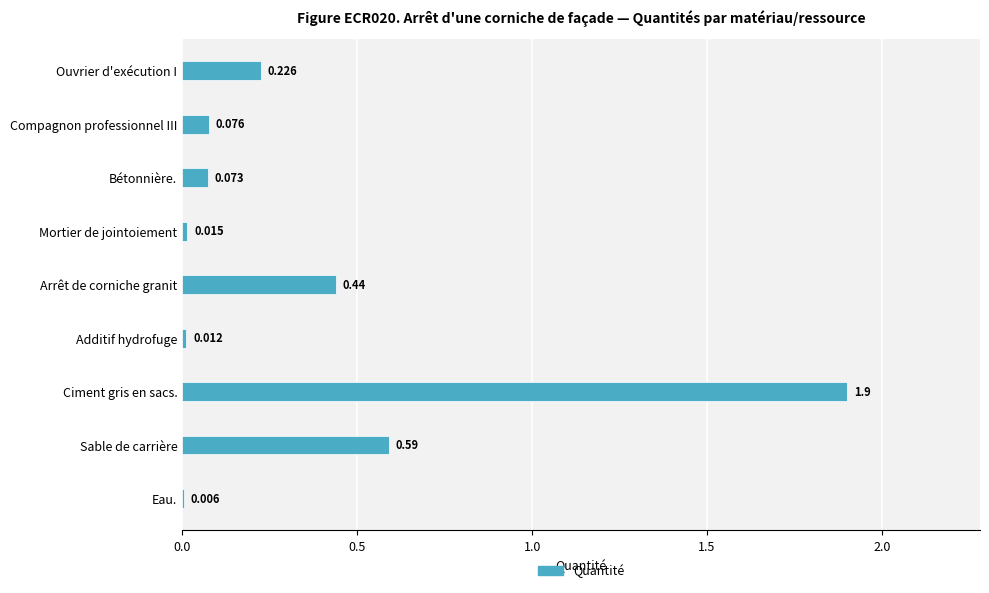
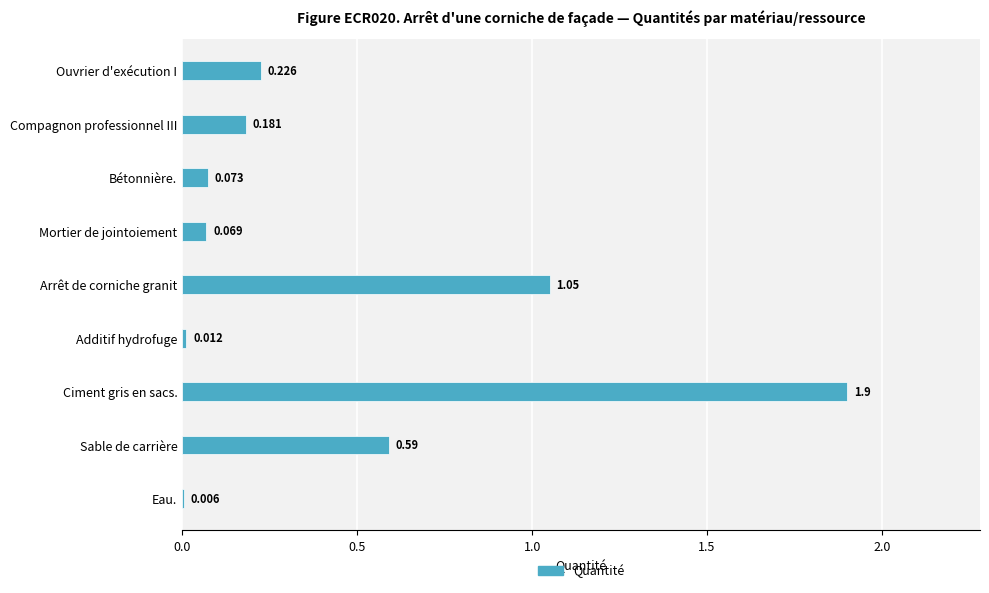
  {
    "Ouvrier d'exécution I": 0.226,
-   "Compagnon professionnel III": 0.076,
+   "Compagnon professionnel III": 0.181,
    "Bétonnière.": 0.073,
-   "Mortier de jointoiement": 0.015,
-   "Arrêt de corniche granit": 0.44,
+   "Mortier de jointoiement": 0.069,
+   "Arrêt de corniche granit": 1.05,
    "Additif hydrofuge": 0.012,
    "Ciment gris en sacs.": 1.9,
    "Sable de carrière": 0.59,
    "Eau.": 0.006
  }
